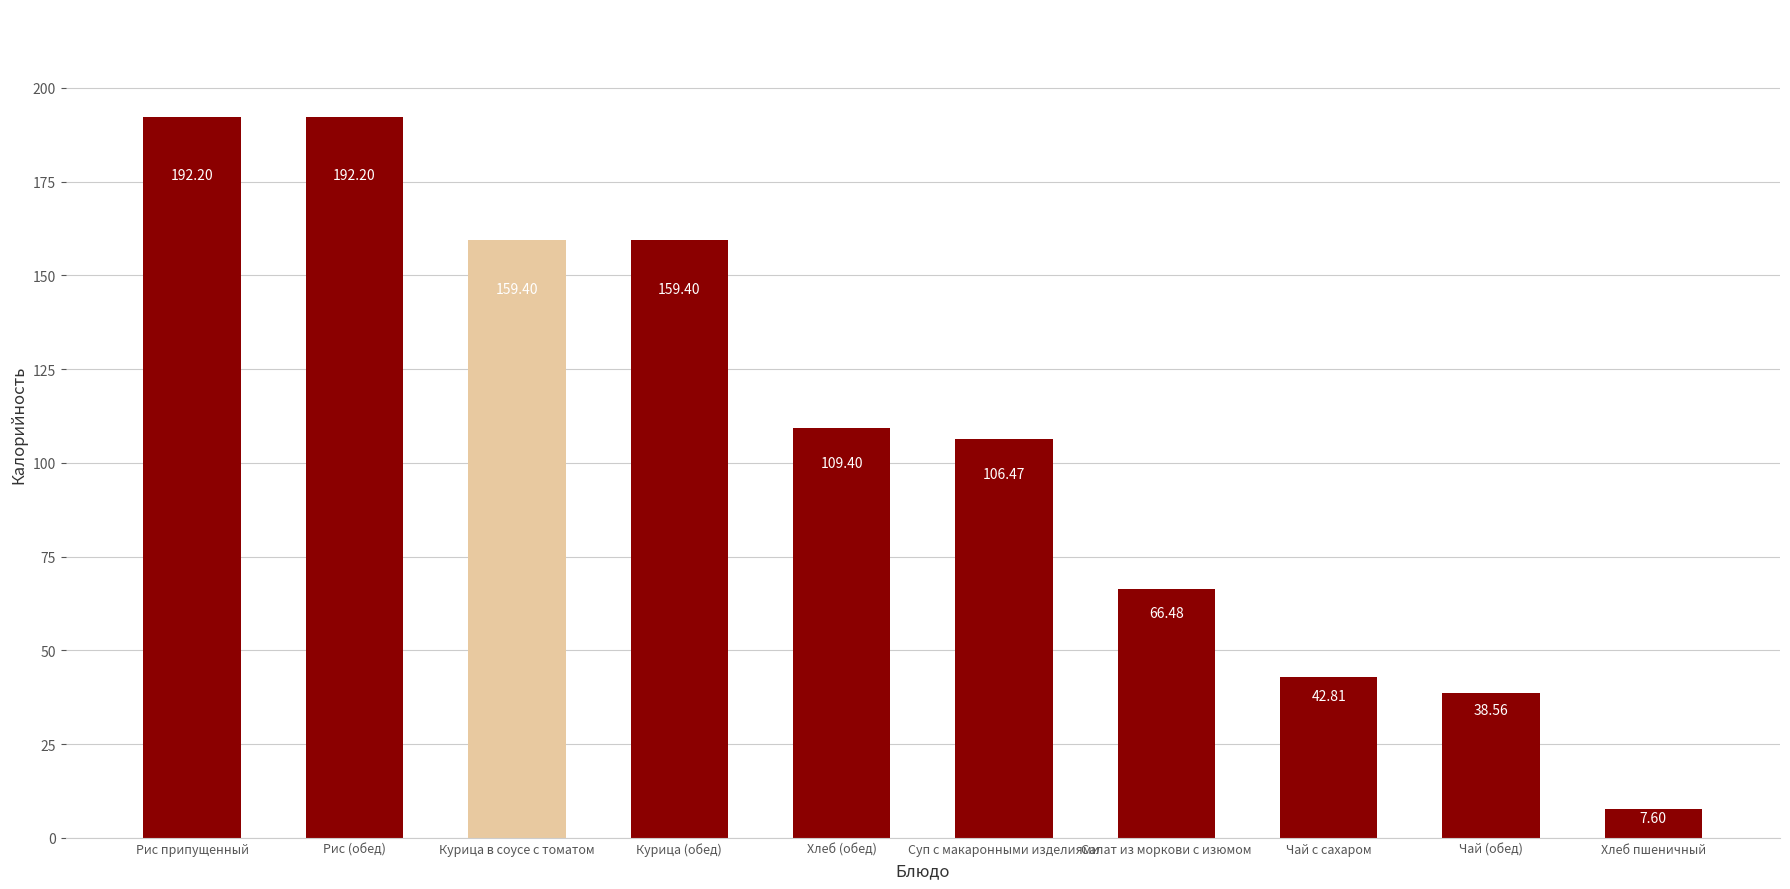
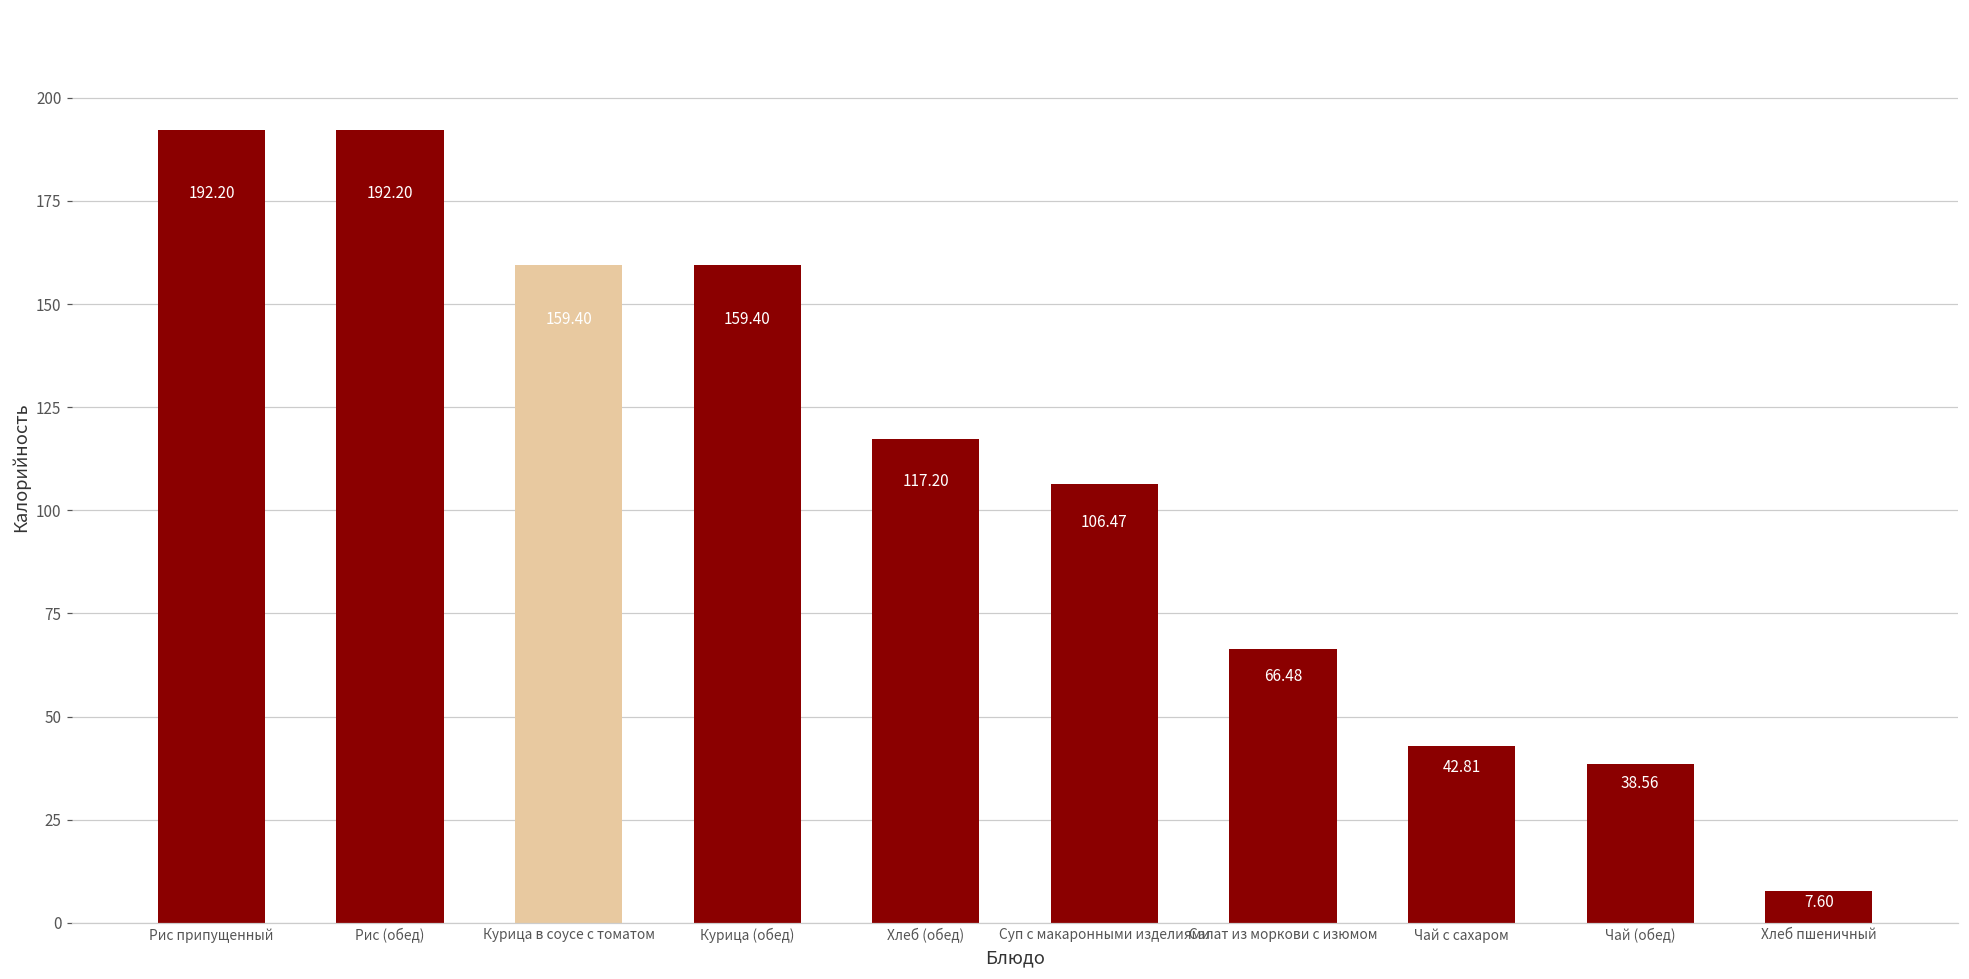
  {
    "Рис припущенный": 192.20,
    "Рис (обед)": 192.20,
    "Курица в соусе с томатом": 159.40,
    "Курица (обед)": 159.40,
-   "Хлеб (обед)": 109.40,
+   "Хлеб (обед)": 117.20,
    "Суп с макаронными изделиями": 106.47,
    "Салат из моркови с изюмом": 66.48,
    "Чай с сахаром": 42.81,
    "Чай (обед)": 38.56,
    "Хлеб пшеничный": 7.60
  }
